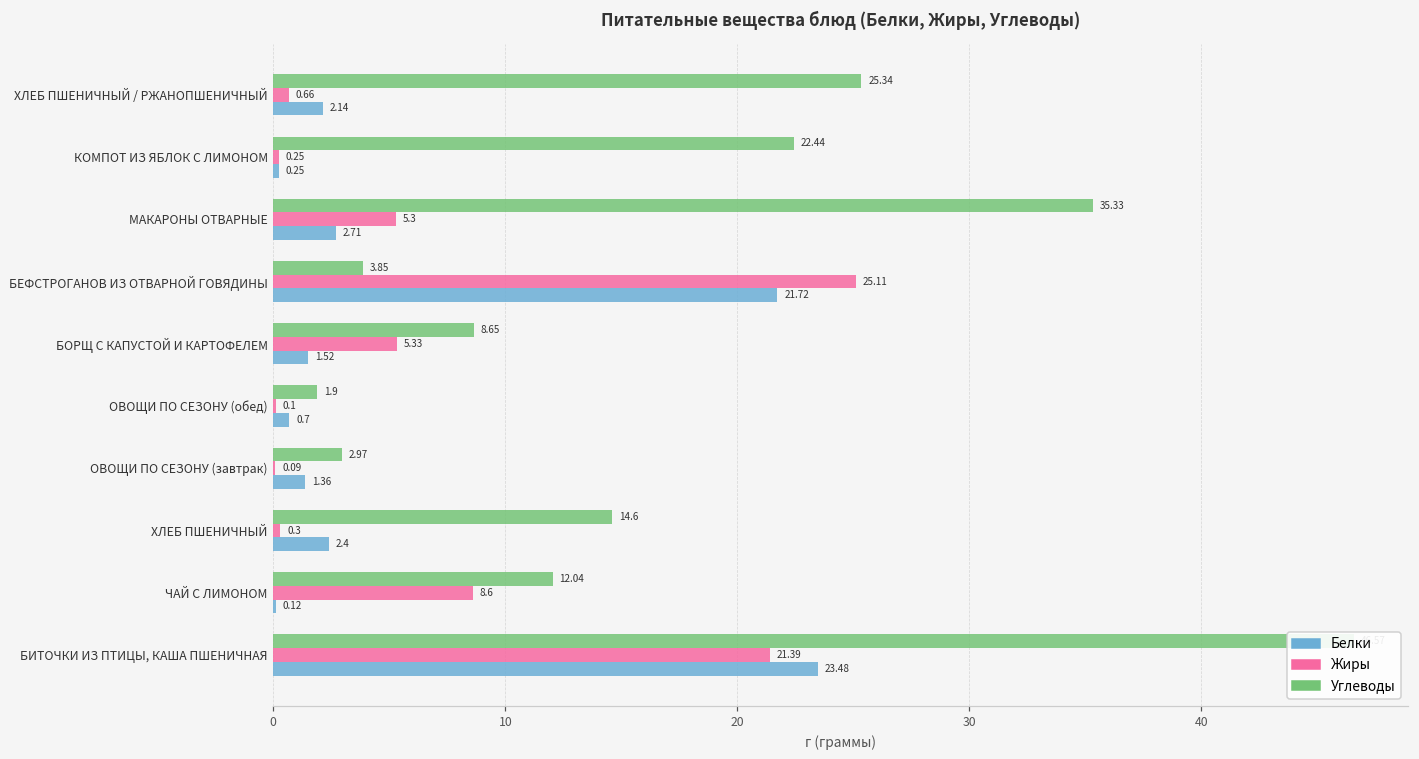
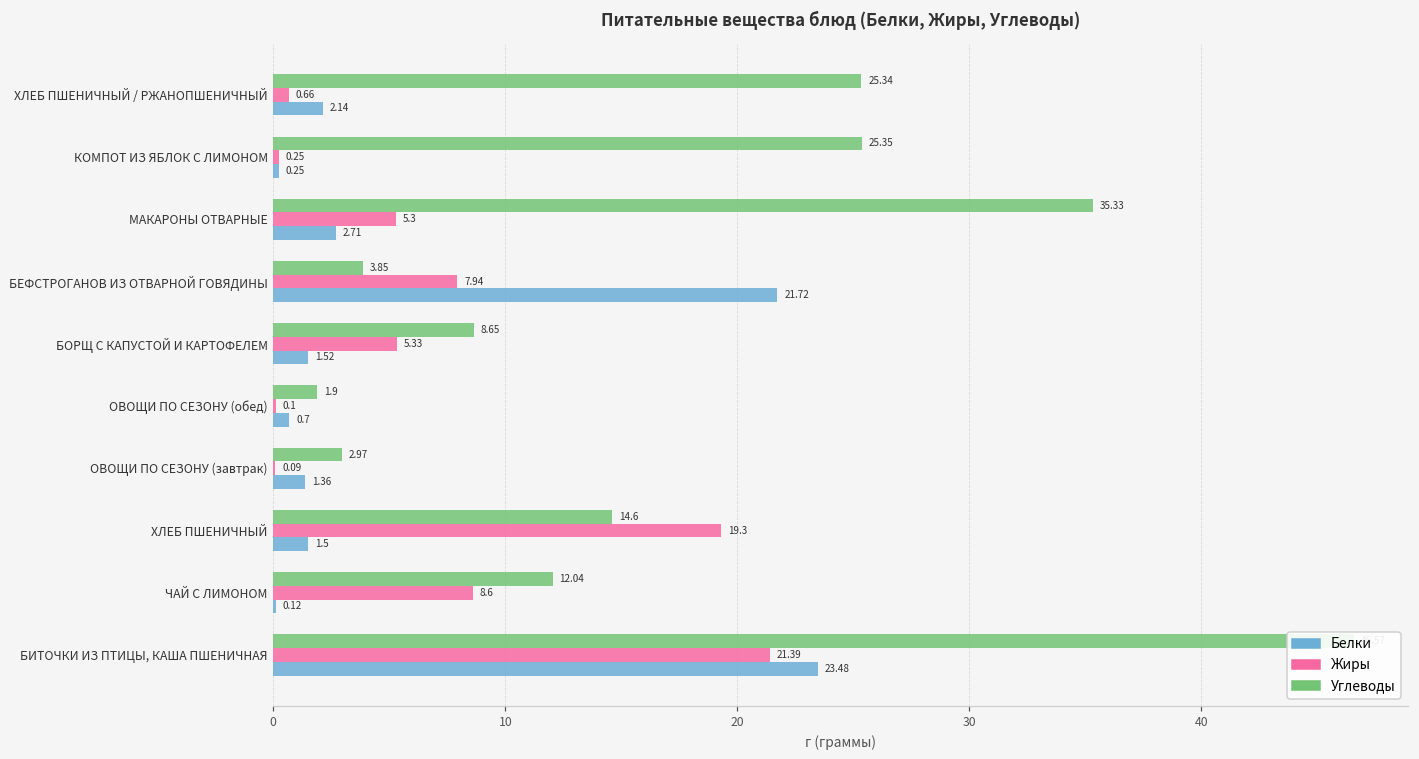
  {
    "Белки": {
      "ХЛЕБ ПШЕНИЧНЫЙ / РЖАНОПШЕНИЧНЫЙ": 2.14,
      "КОМПОТ ИЗ ЯБЛОК С ЛИМОНОМ": 0.25,
      "МАКАРОНЫ ОТВАРНЫЕ": 2.71,
      "БЕФСТРОГАНОВ ИЗ ОТВАРНОЙ ГОВЯДИНЫ": 21.72,
      "БОРЩ С КАПУСТОЙ И КАРТОФЕЛЕМ": 1.52,
      "ОВОЩИ ПО СЕЗОНУ (обед)": 0.7,
      "ОВОЩИ ПО СЕЗОНУ (завтрак)": 1.36,
-     "ХЛЕБ ПШЕНИЧНЫЙ": 2.4,
+     "ХЛЕБ ПШЕНИЧНЫЙ": 1.5,
      "ЧАЙ С ЛИМОНОМ": 0.12,
      "БИТОЧКИ ИЗ ПТИЦЫ, КАША ПШЕНИЧНАЯ": 23.48
    },
    "Жиры": {
      "ХЛЕБ ПШЕНИЧНЫЙ / РЖАНОПШЕНИЧНЫЙ": 0.66,
      "КОМПОТ ИЗ ЯБЛОК С ЛИМОНОМ": 0.25,
      "МАКАРОНЫ ОТВАРНЫЕ": 5.3,
-     "БЕФСТРОГАНОВ ИЗ ОТВАРНОЙ ГОВЯДИНЫ": 25.11,
+     "БЕФСТРОГАНОВ ИЗ ОТВАРНОЙ ГОВЯДИНЫ": 7.94,
      "БОРЩ С КАПУСТОЙ И КАРТОФЕЛЕМ": 5.33,
      "ОВОЩИ ПО СЕЗОНУ (обед)": 0.1,
      "ОВОЩИ ПО СЕЗОНУ (завтрак)": 0.09,
-     "ХЛЕБ ПШЕНИЧНЫЙ": 0.3,
+     "ХЛЕБ ПШЕНИЧНЫЙ": 19.3,
      "ЧАЙ С ЛИМОНОМ": 8.6,
      "БИТОЧКИ ИЗ ПТИЦЫ, КАША ПШЕНИЧНАЯ": 21.39
    },
    "Углеводы": {
      "ХЛЕБ ПШЕНИЧНЫЙ / РЖАНОПШЕНИЧНЫЙ": 25.34,
-     "КОМПОТ ИЗ ЯБЛОК С ЛИМОНОМ": 22.44,
+     "КОМПОТ ИЗ ЯБЛОК С ЛИМОНОМ": 25.35,
      "МАКАРОНЫ ОТВАРНЫЕ": 35.33,
      "БЕФСТРОГАНОВ ИЗ ОТВАРНОЙ ГОВЯДИНЫ": 3.85,
      "БОРЩ С КАПУСТОЙ И КАРТОФЕЛЕМ": 8.65,
      "ОВОЩИ ПО СЕЗОНУ (обед)": 1.9,
      "ОВОЩИ ПО СЕЗОНУ (завтрак)": 2.97,
      "ХЛЕБ ПШЕНИЧНЫЙ": 14.6,
      "ЧАЙ С ЛИМОНОМ": 12.04
    }
  }
